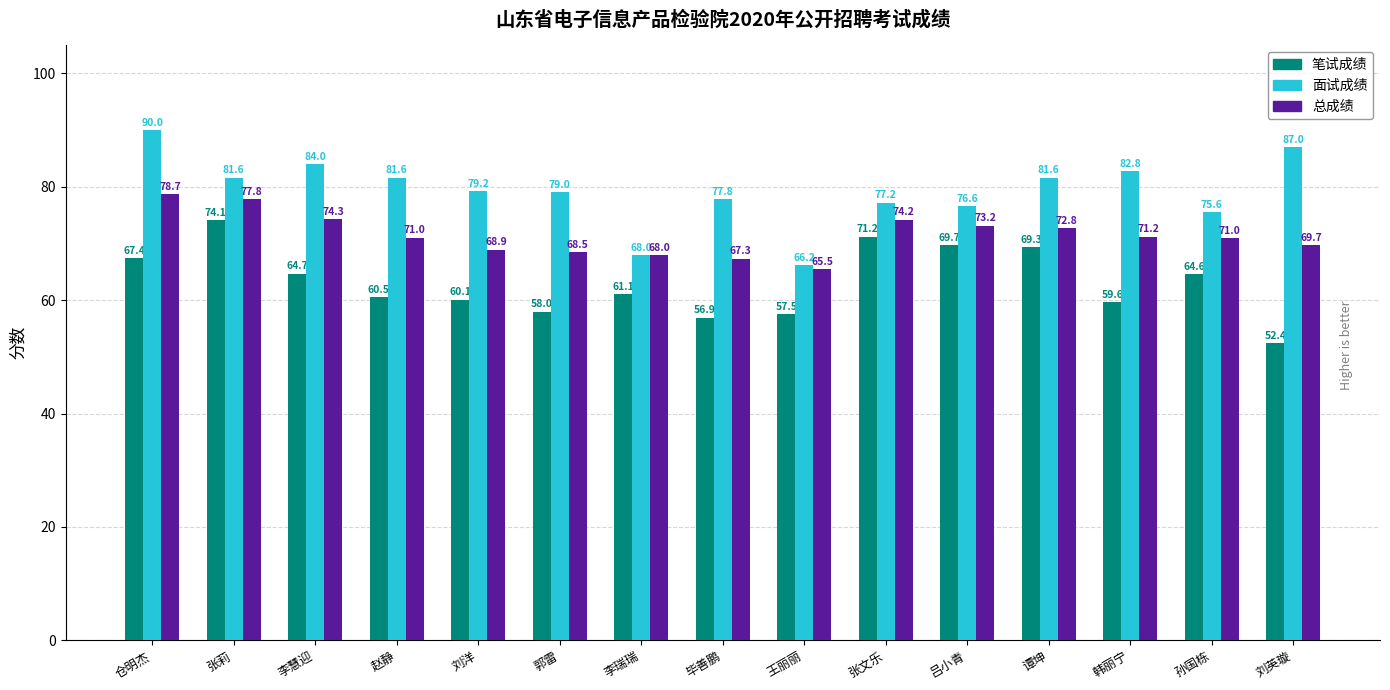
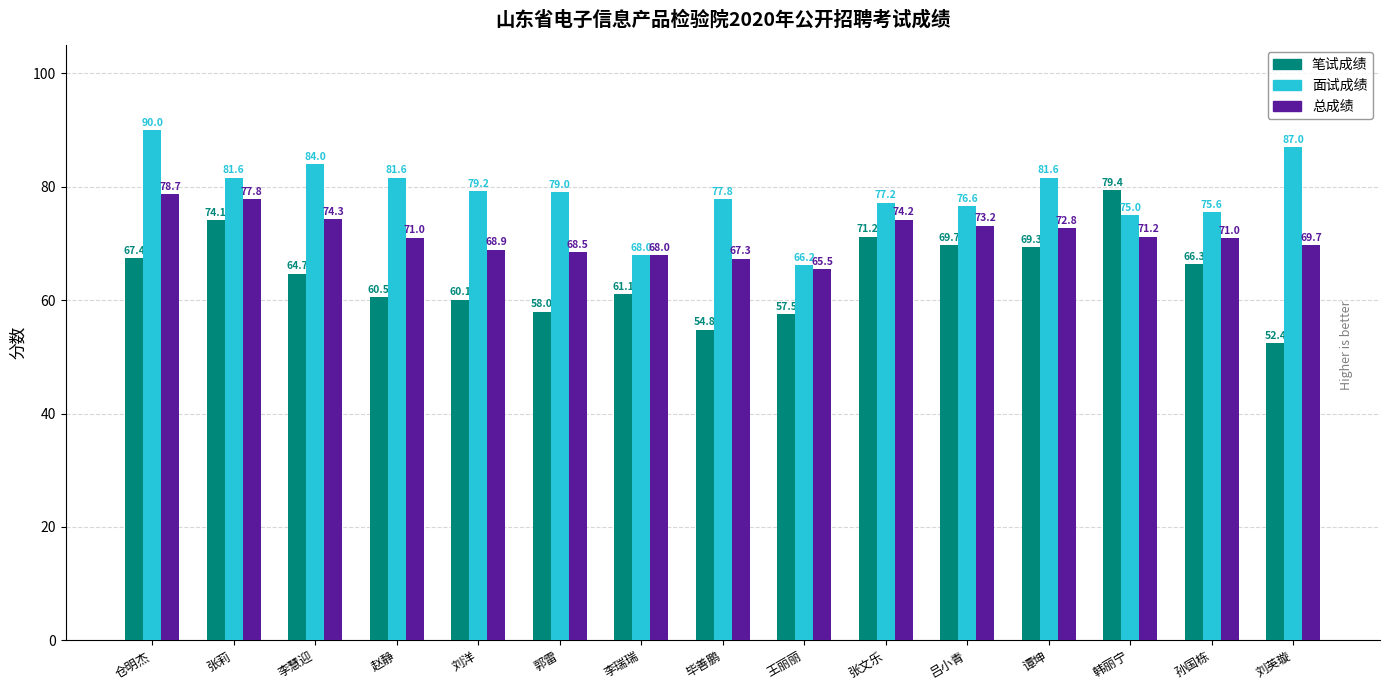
  {
    "笔试成绩": {
      "仓明杰": 67.4,
      "张莉": 74.1,
      "李慧迎": 64.7,
      "赵静": 60.5,
      "刘洋": 60.1,
      "郭雷": 58.0,
      "李瑞瑞": 61.1,
-     "毕善鹏": 56.9,
+     "毕善鹏": 54.8,
      "王丽丽": 57.5,
      "张文乐": 71.2,
      "吕小青": 69.7,
      "谭坤": 69.3,
-     "韩丽宁": 59.6,
-     "孙国栋": 64.6,
+     "韩丽宁": 79.4,
+     "孙国栋": 66.3,
      "刘英璇": 52.4
    },
    "面试成绩": {
      "仓明杰": 90.0,
      "张莉": 81.6,
      "李慧迎": 84.0,
      "赵静": 81.6,
      "刘洋": 79.2,
      "郭雷": 79.0,
      "毕善鹏": 77.8,
      "王丽丽": 66.2,
      "张文乐": 77.2,
      "吕小青": 76.6,
      "谭坤": 81.6,
-     "韩丽宁": 82.8,
+     "韩丽宁": 75.0,
      "孙国栋": 75.6,
      "刘英璇": 87.0
    },
    "总成绩": {
      "仓明杰": 78.7,
      "张莉": 77.8,
      "李慧迎": 74.3,
      "赵静": 71.0,
      "刘洋": 68.9,
      "郭雷": 68.5,
      "毕善鹏": 67.3,
      "王丽丽": 65.5,
      "张文乐": 74.2,
      "吕小青": 73.2,
      "谭坤": 72.8,
      "韩丽宁": 71.2,
      "孙国栋": 71.0,
      "刘英璇": 69.7
    }
  }
